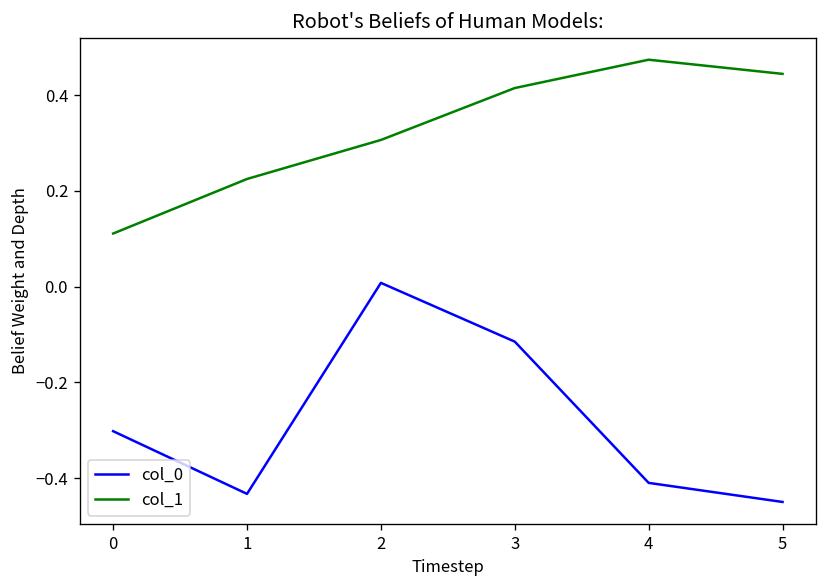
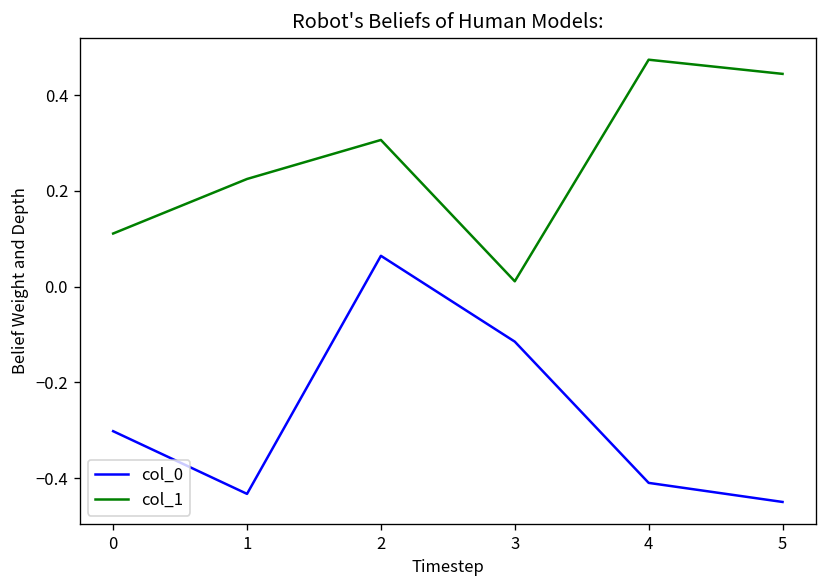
  {
    "col_0": {
      "0": -0.30,
      "1": -0.43,
-     "2": 0.01,
+     "2": 0.06,
      "3": -0.11,
      "4": -0.41,
      "5": -0.45
    },
    "col_1": {
      "0": 0.11,
      "1": 0.22,
      "2": 0.31,
-     "3": 0.41,
+     "3": 0.01,
      "4": 0.47,
      "5": 0.44
    }
  }
